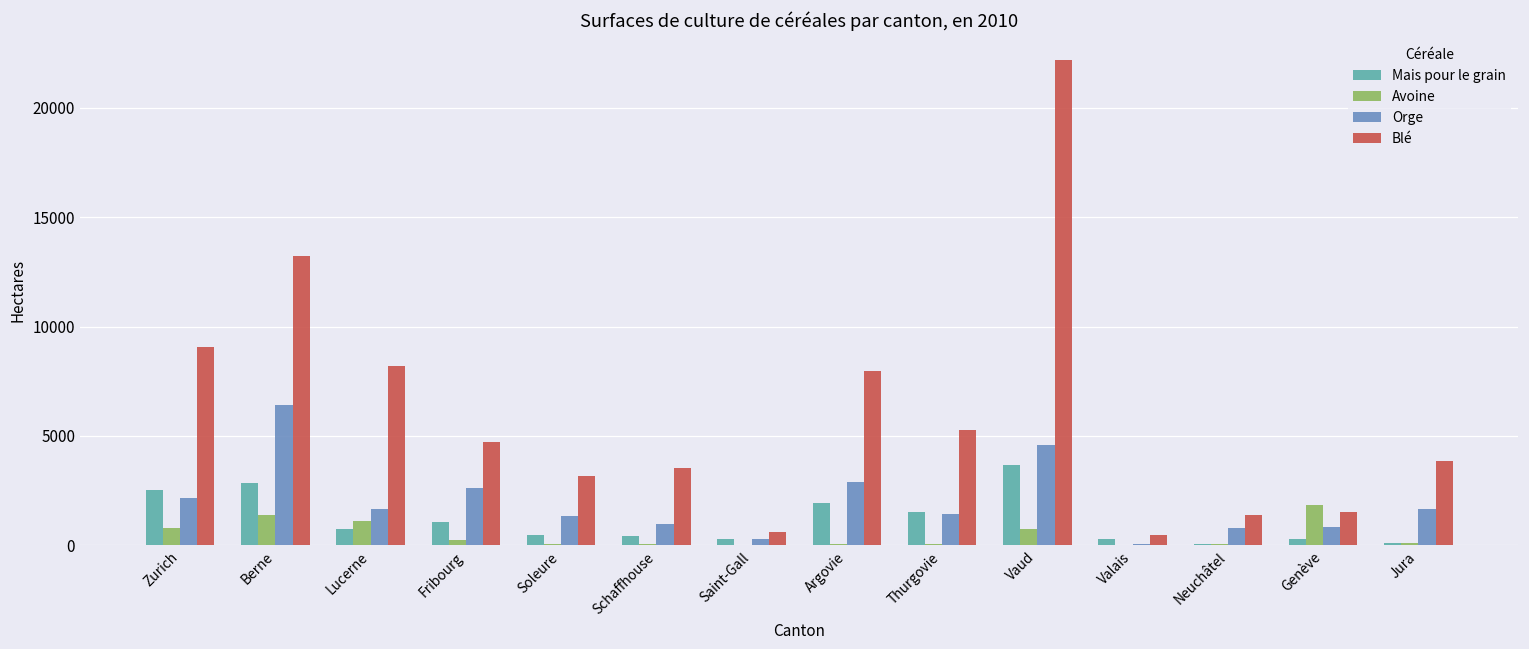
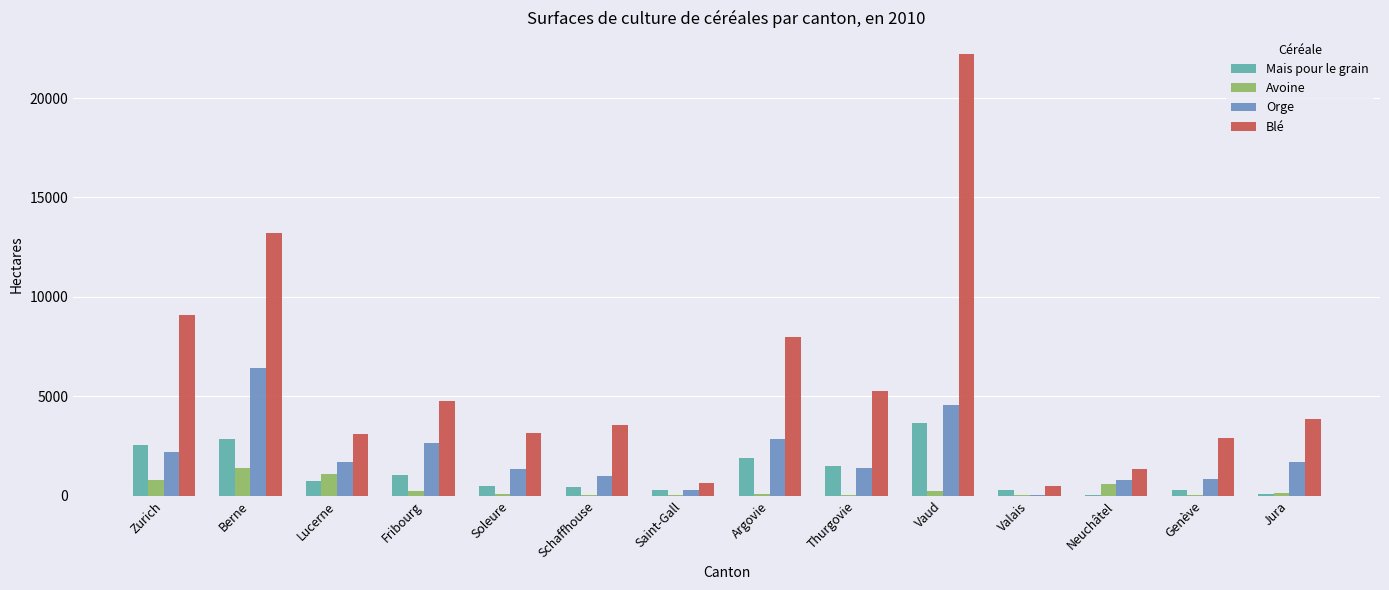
  {
    "Avoine": {
      "Zurich": 800,
      "Berne": 1400,
      "Lucerne": 1100,
      "Fribourg": 200,
-     "Vaud": 700,
-     "Neuchâtel": 100,
-     "Genève": 1800
+     "Vaud": 200,
+     "Neuchâtel": 600,
+     "Genève": 0
    },
    "Blé": {
      "Zurich": 9100,
      "Berne": 13200,
-     "Lucerne": 8200,
+     "Lucerne": 3100,
      "Fribourg": 4700,
      "Soleure": 3200,
      "Schaffhouse": 3500,
      "Saint-Gall": 600,
      "Argovie": 8000,
      "Thurgovie": 5300,
      "Vaud": 22200,
      "Valais": 500,
      "Neuchâtel": 1400,
-     "Genève": 1500,
+     "Genève": 2900,
      "Jura": 3900
    }
  }
